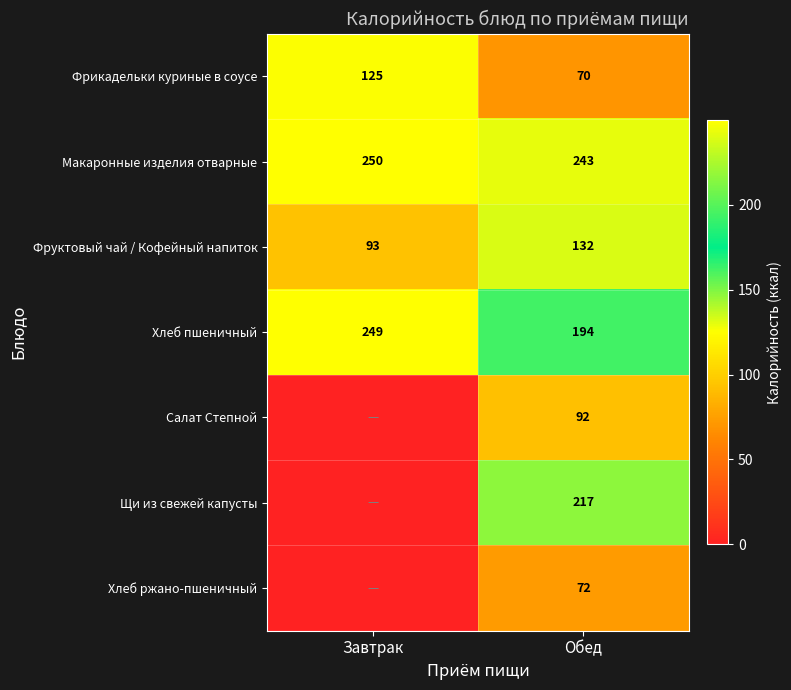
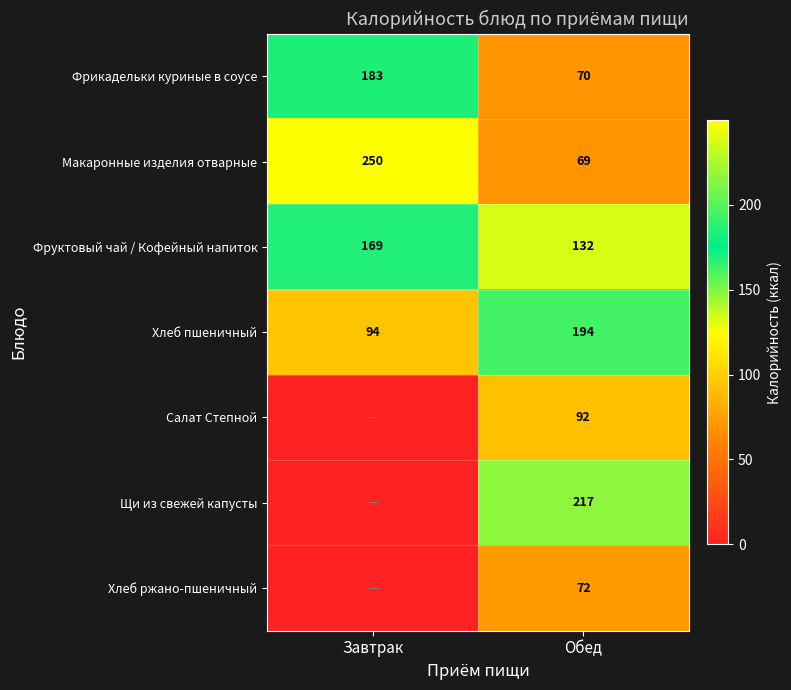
  {
    "Фрикадельки куриные в соусе": {
-     "Завтрак": 125,
+     "Завтрак": 183,
      "Обед": 70
    },
    "Макаронные изделия отварные": {
      "Завтрак": 250,
-     "Обед": 243
+     "Обед": 69
    },
    "Фруктовый чай / Кофейный напиток": {
-     "Завтрак": 93,
+     "Завтрак": 169,
      "Обед": 132
    },
    "Хлеб пшеничный": {
-     "Завтрак": 249,
+     "Завтрак": 94,
      "Обед": 194
    },
    "Салат Степной": {
      "Обед": 92
    },
    "Щи из свежей капусты": {
      "Обед": 217
    },
    "Хлеб ржано-пшеничный": {
      "Обед": 72
    }
  }
